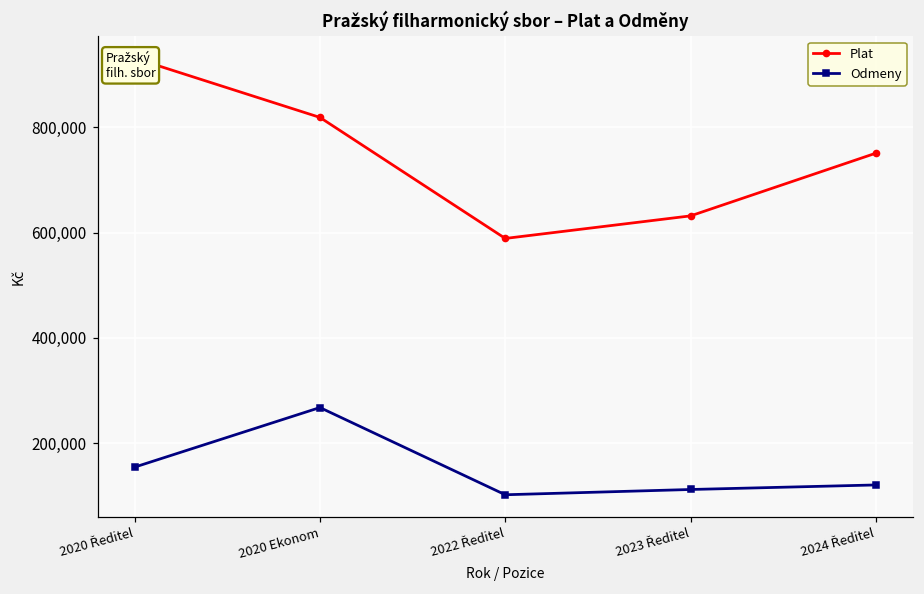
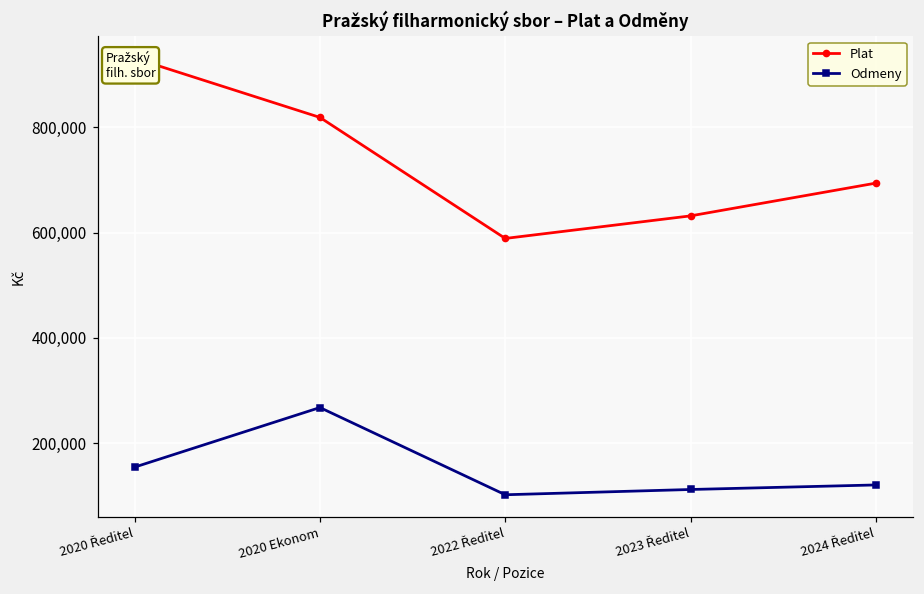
  {
    "Plat": {
      "2020 Ekonom": "820,000",
      "2022 Ředitel": "590,000",
      "2023 Ředitel": "630,000",
-     "2024 Ředitel": "750,000"
+     "2024 Ředitel": "690,000"
    },
    "Odmeny": {
      "2020 Ředitel": "150,000",
      "2020 Ekonom": "270,000",
      "2022 Ředitel": "100,000",
      "2023 Ředitel": "110,000",
      "2024 Ředitel": "120,000"
    }
  }
